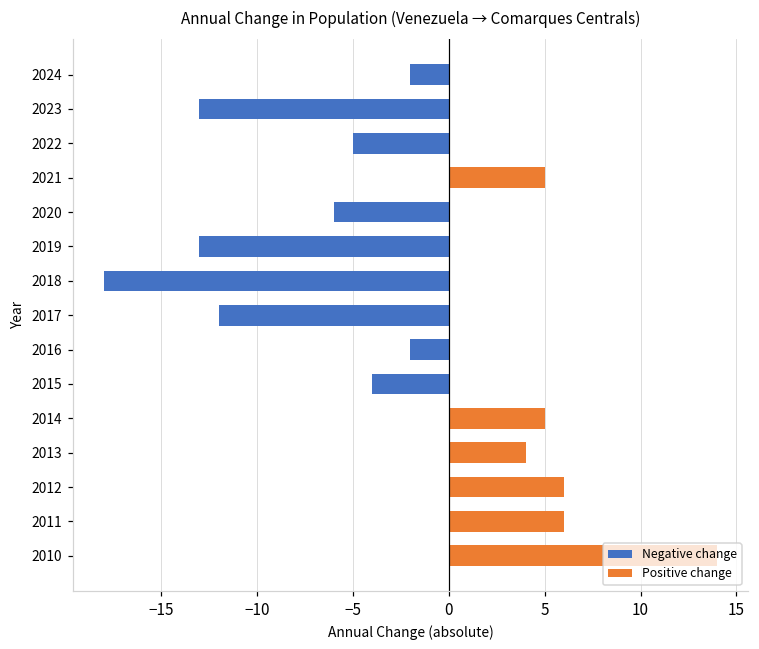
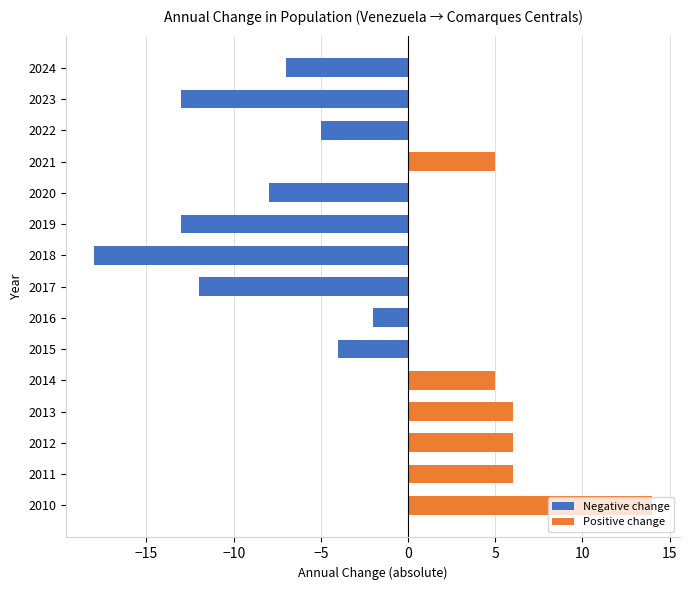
  {
-   "2024": -2,
+   "2024": -7,
    "2023": -13,
    "2022": -5,
    "2021": 5,
-   "2020": -6,
+   "2020": -8,
    "2019": -13,
    "2018": -18,
    "2017": -12,
    "2016": -2,
    "2015": -4,
    "2014": 5,
-   "2013": 4,
+   "2013": 6,
    "2012": 6,
    "2011": 6
  }
